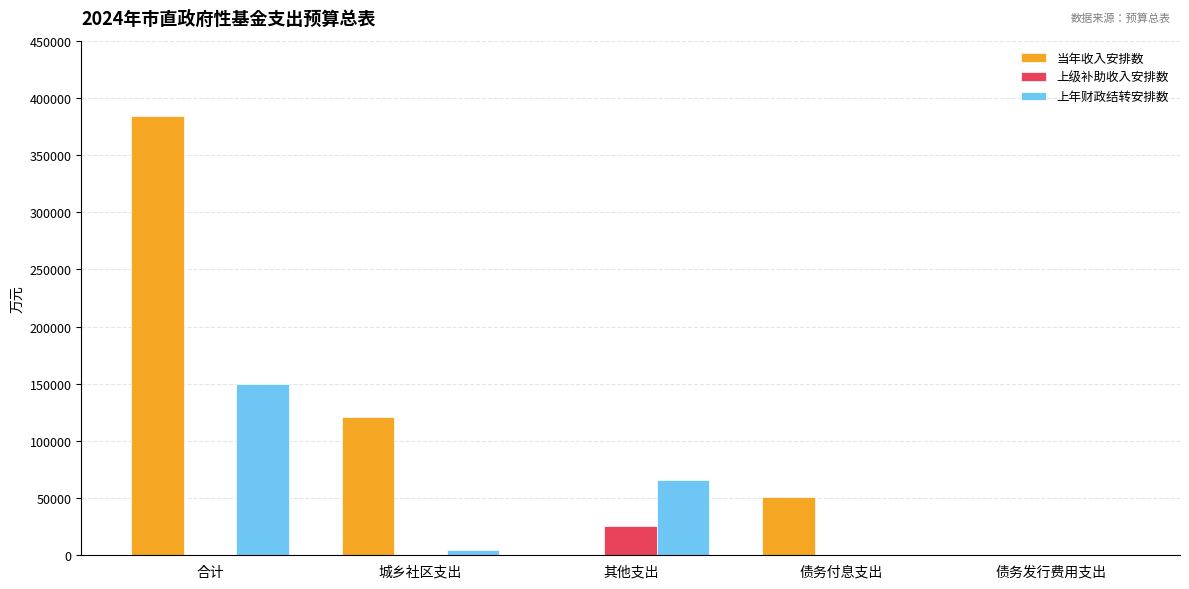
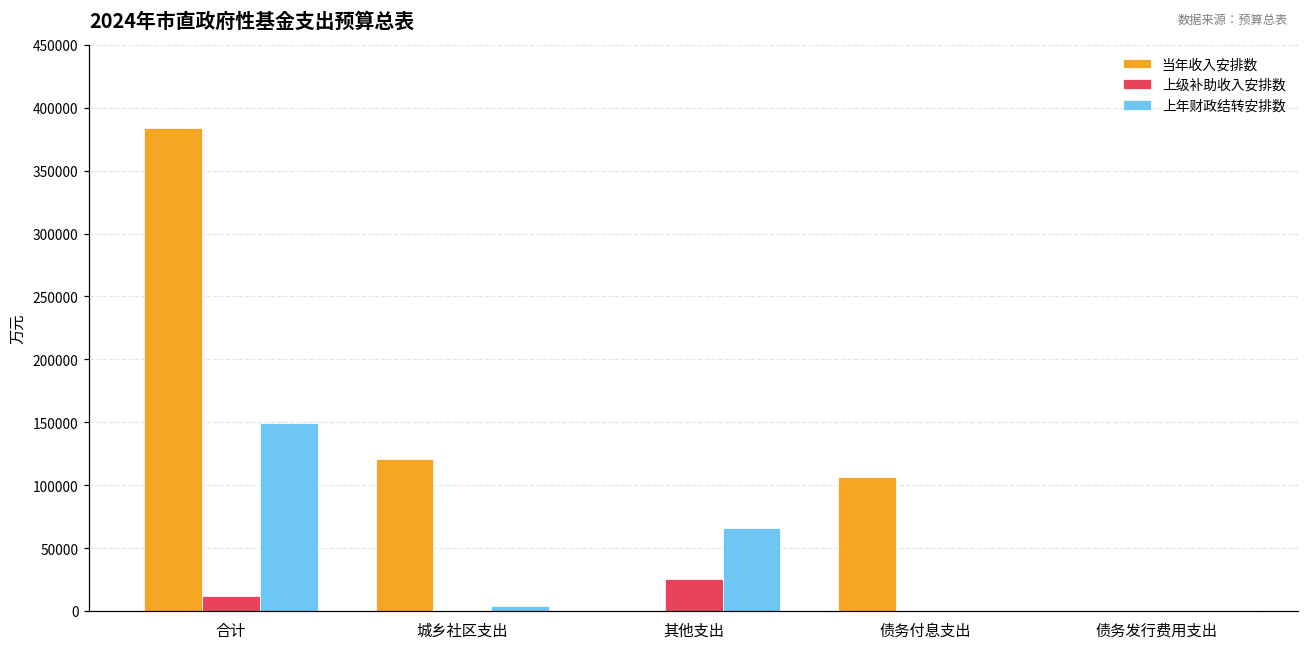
  {
    "当年收入安排数": {
      "合计": 384000,
      "城乡社区支出": 121000,
      "其他支出": 0,
-     "债务付息支出": 51000
+     "债务付息支出": 107000
    },
    "上级补助收入安排数": {
-     "合计": 0,
+     "合计": 12000,
      "城乡社区支出": 0,
      "其他支出": 26000,
      "债务付息支出": 0,
      "债务发行费用支出": 0
    },
    "上年财政结转安排数": {
      "合计": 149000,
      "城乡社区支出": 4000,
      "其他支出": 66000,
      "债务付息支出": 0,
      "债务发行费用支出": 0
    }
  }
